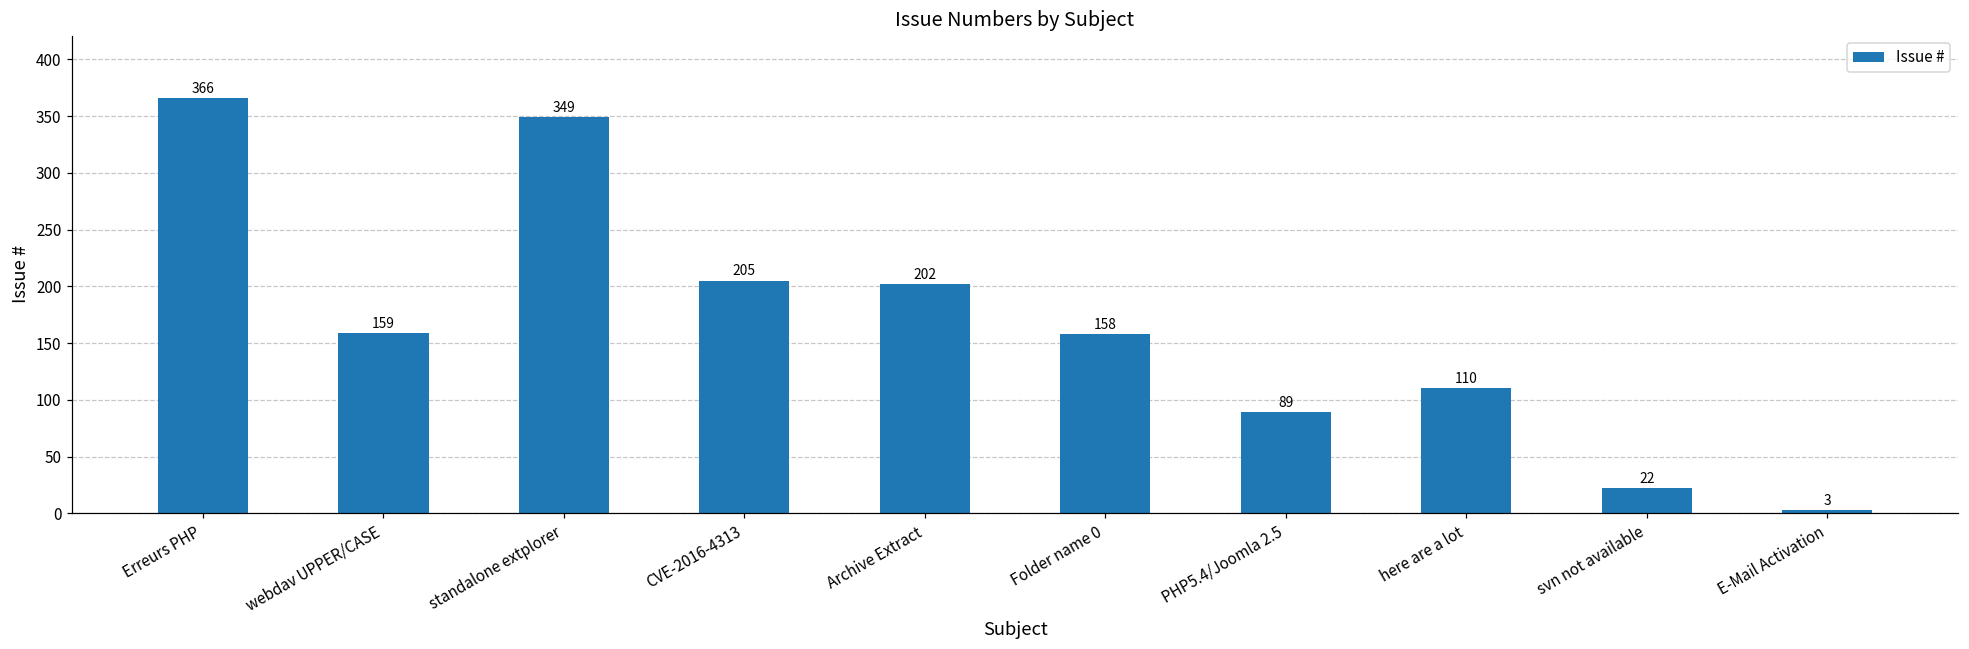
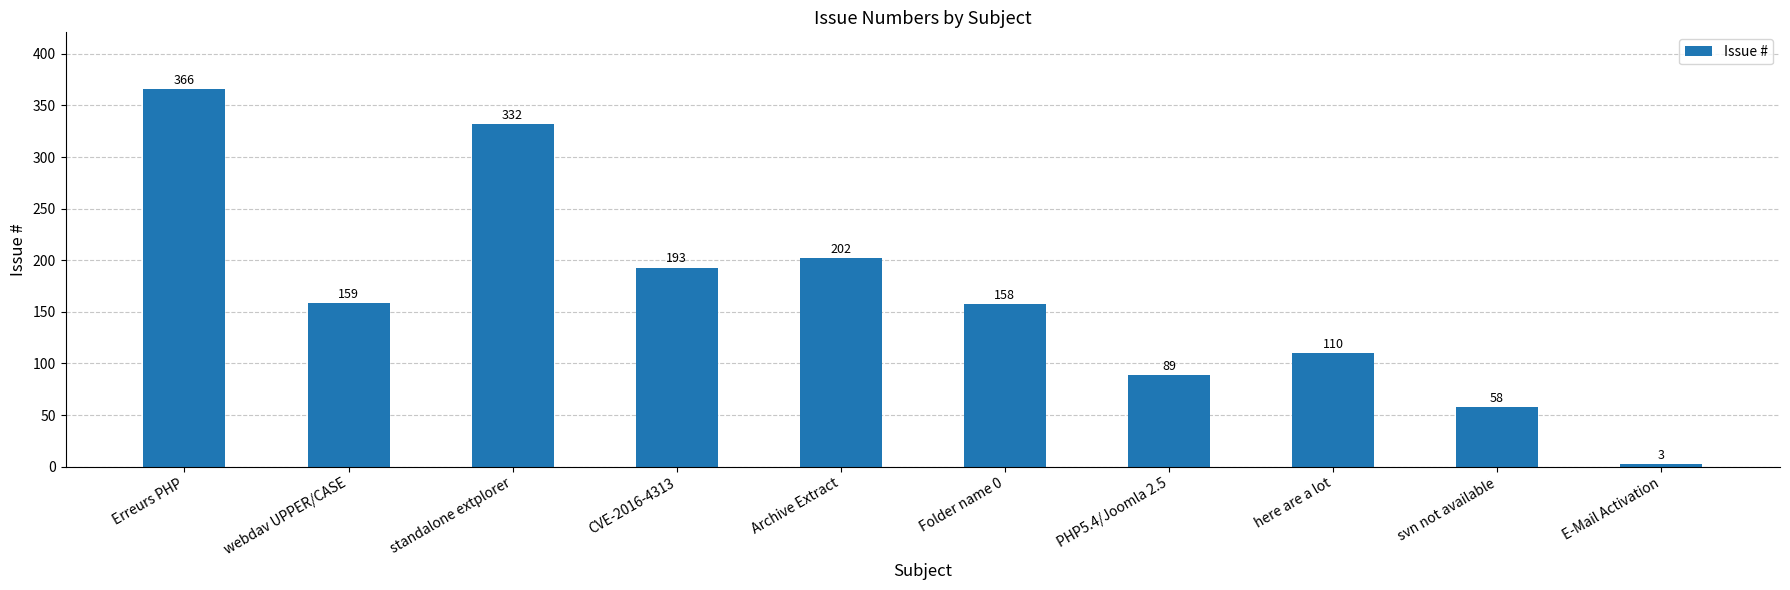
  {
    "Erreurs PHP": 366,
    "webdav UPPER/CASE": 159,
-   "standalone extplorer": 349,
-   "CVE-2016-4313": 205,
+   "standalone extplorer": 332,
+   "CVE-2016-4313": 193,
    "Archive Extract": 202,
    "Folder name 0": 158,
    "PHP5.4/Joomla 2.5": 89,
    "here are a lot": 110,
-   "svn not available": 22,
+   "svn not available": 58,
    "E-Mail Activation": 3
  }
